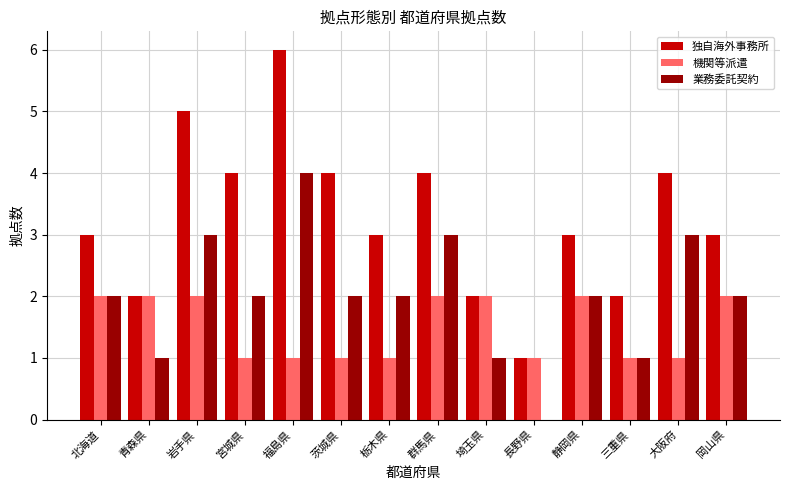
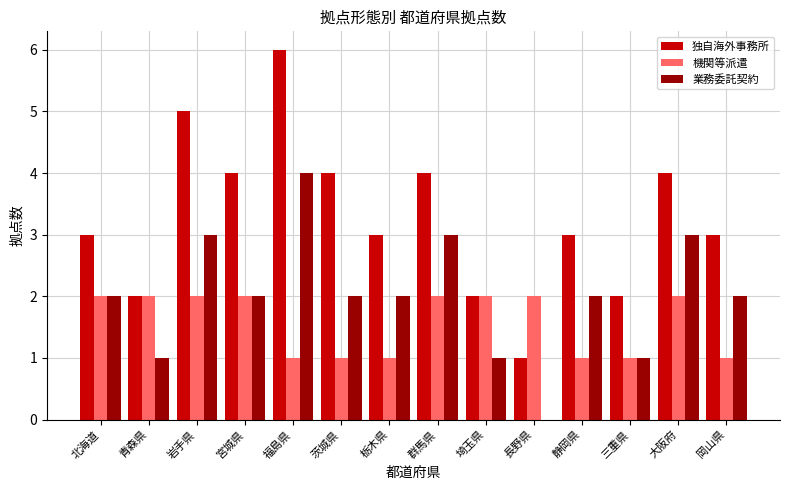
  {
    "機関等派遣": {
      "北海道": 2,
      "青森県": 2,
      "岩手県": 2,
-     "宮城県": 1,
+     "宮城県": 2,
      "福島県": 1,
      "茨城県": 1,
      "栃木県": 1,
      "群馬県": 2,
      "埼玉県": 2,
-     "長野県": 1,
-     "静岡県": 2,
+     "長野県": 2,
+     "静岡県": 1,
      "三重県": 1,
-     "大阪府": 1,
-     "岡山県": 2
+     "大阪府": 2,
+     "岡山県": 1
    }
  }
